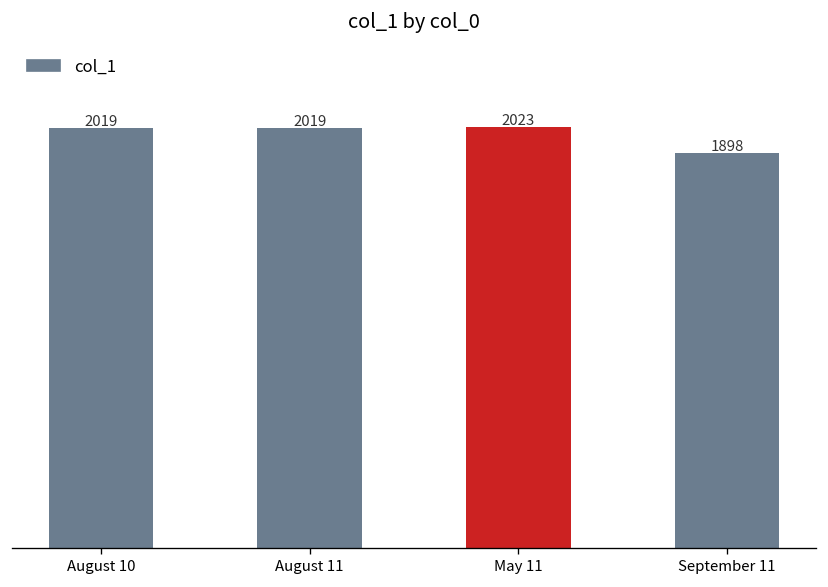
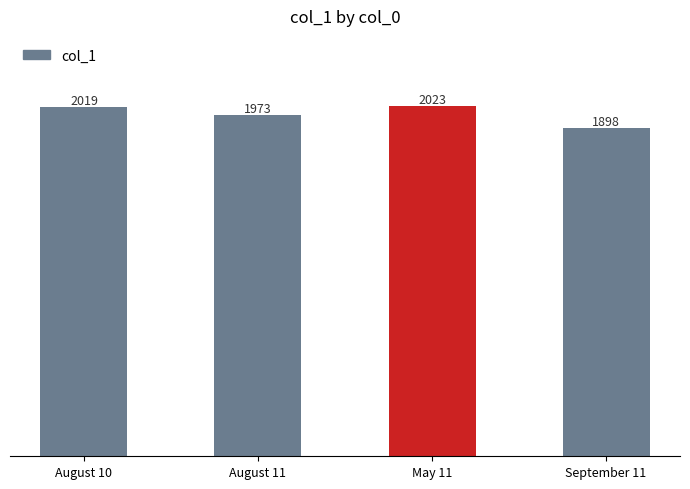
  {
    "August 10": 2019,
-   "August 11": 2019,
+   "August 11": 1973,
    "May 11": 2023,
    "September 11": 1898
  }
